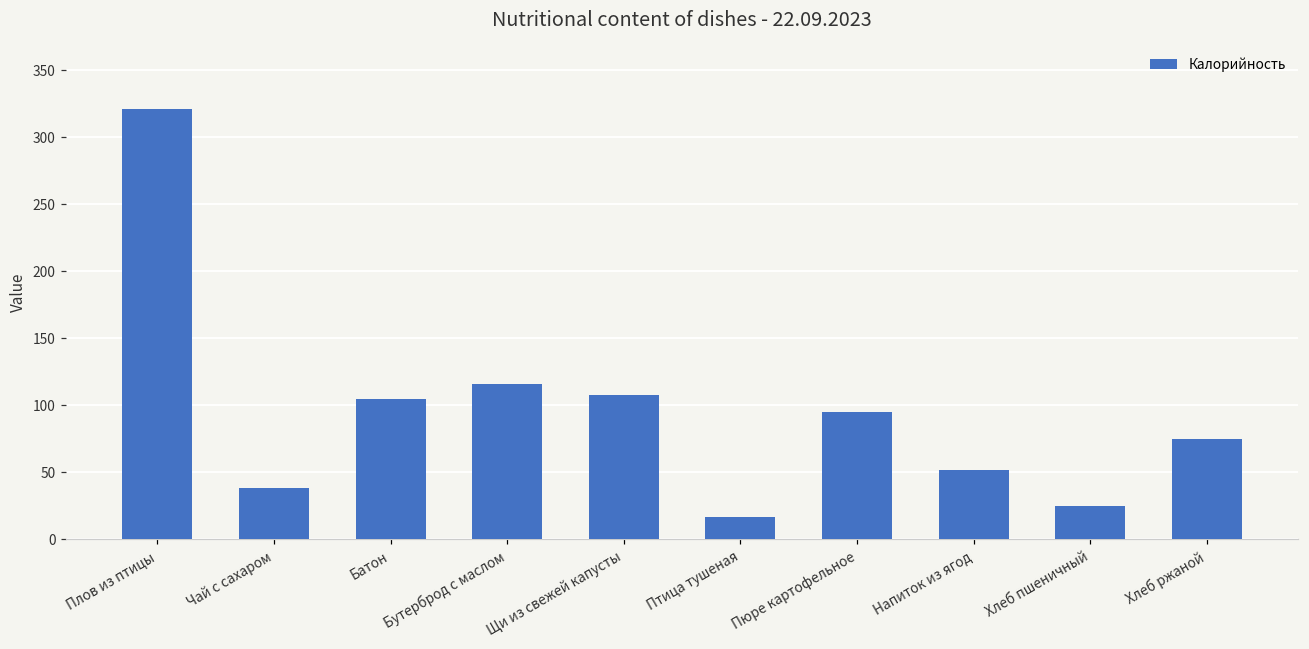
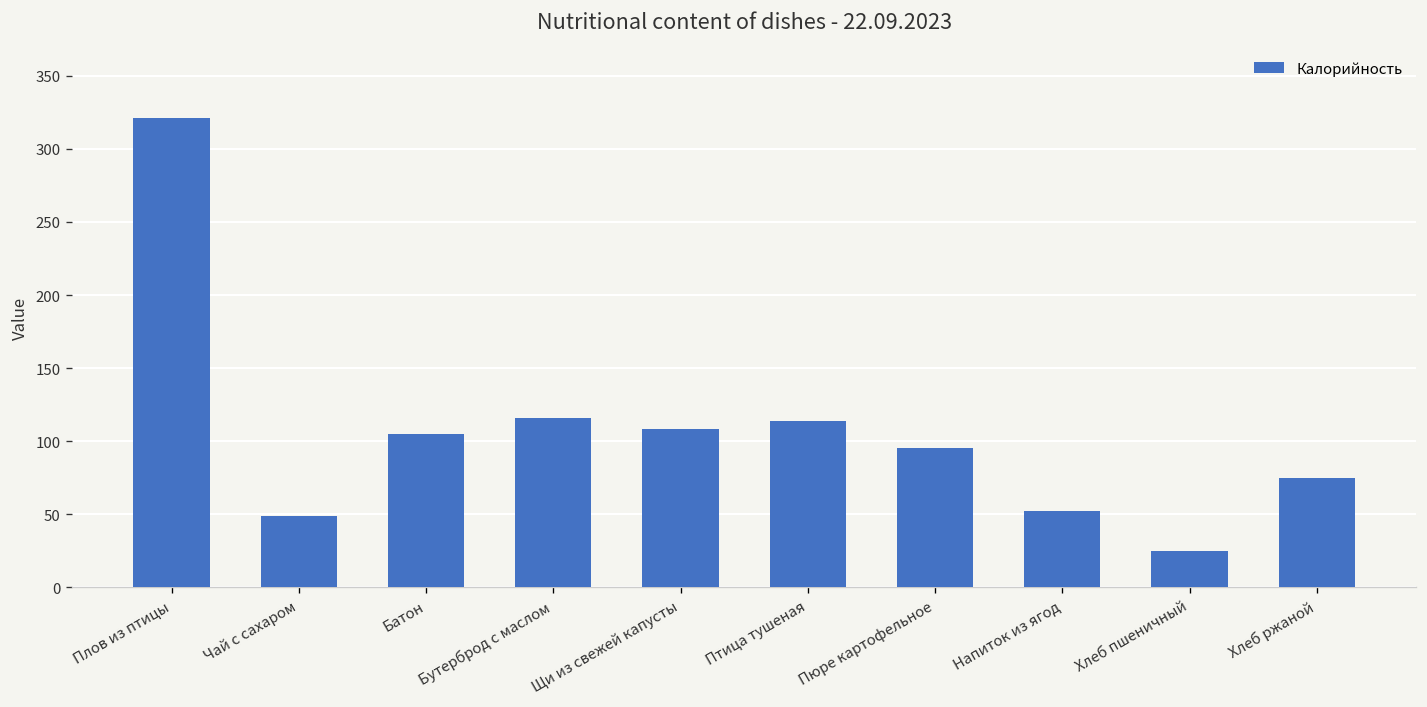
  {
    "Плов из птицы": 321,
-   "Чай с сахаром": 38,
+   "Чай с сахаром": 49,
    "Батон": 105,
    "Бутерброд с маслом": 116,
    "Щи из свежей капусты": 108,
-   "Птица тушеная": 17,
+   "Птица тушеная": 114,
    "Пюре картофельное": 95,
    "Напиток из ягод": 52,
    "Хлеб пшеничный": 25,
    "Хлеб ржаной": 75
  }
